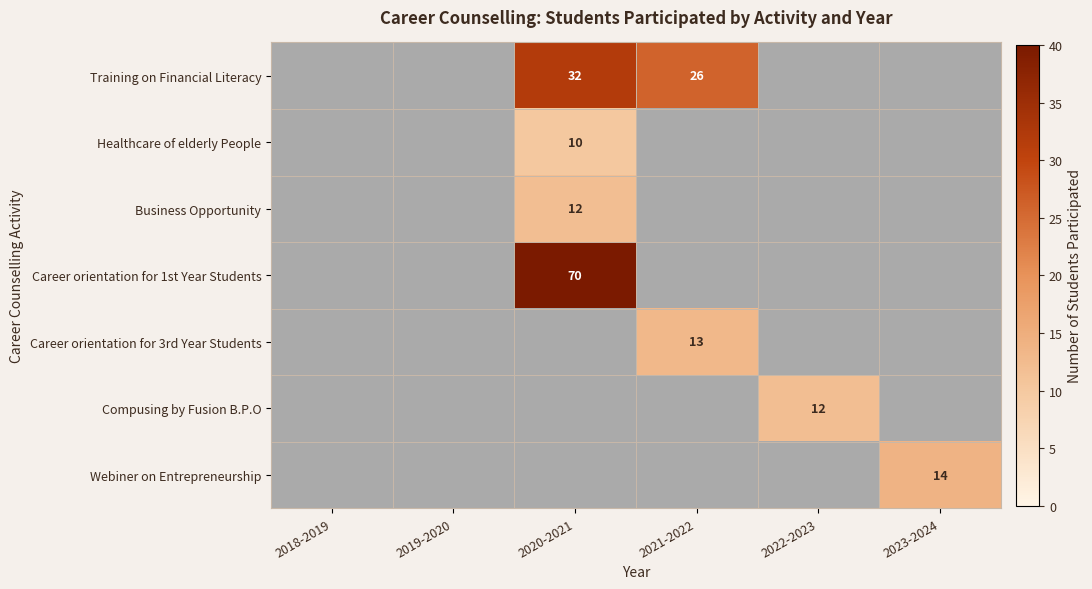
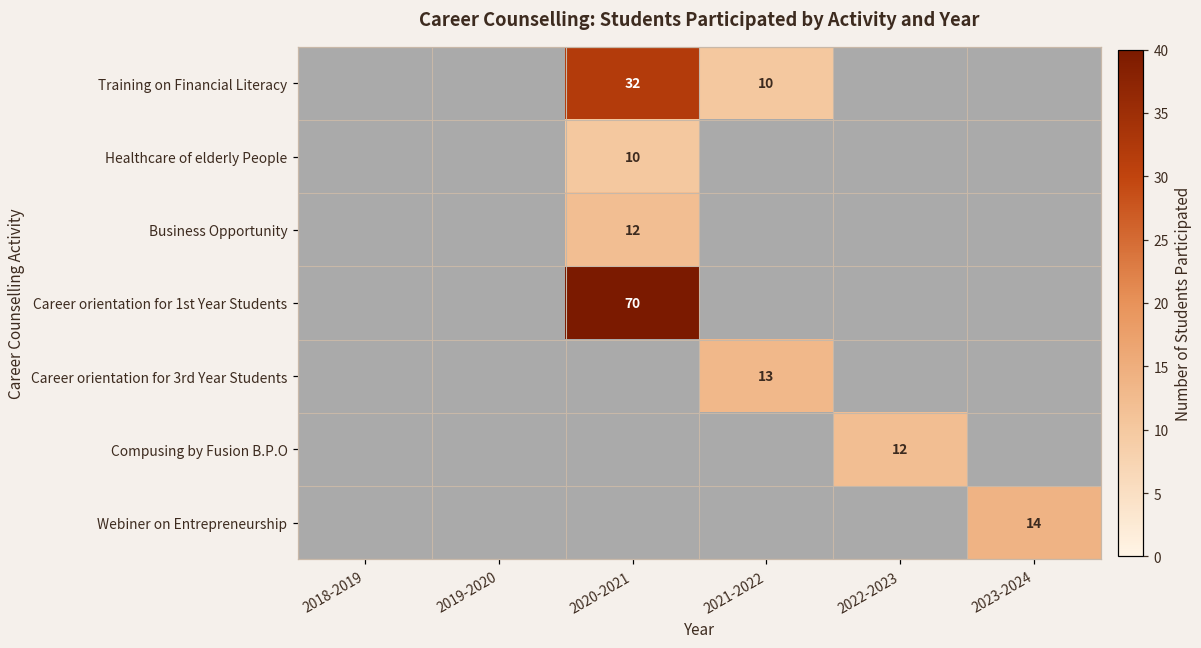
  {
    "Training on Financial Literacy": {
      "2020-2021": 32,
-     "2021-2022": 26
+     "2021-2022": 10
    },
    "Healthcare of elderly People": {
      "2020-2021": 10
    },
    "Business Opportunity": {
      "2020-2021": 12
    },
    "Career orientation for 1st Year Students": {
      "2020-2021": 70
    },
    "Career orientation for 3rd Year Students": {
      "2021-2022": 13
    },
    "Compusing by Fusion B.P.O": {
      "2022-2023": 12
    },
    "Webiner on Entrepreneurship": {
      "2023-2024": 14
    }
  }
